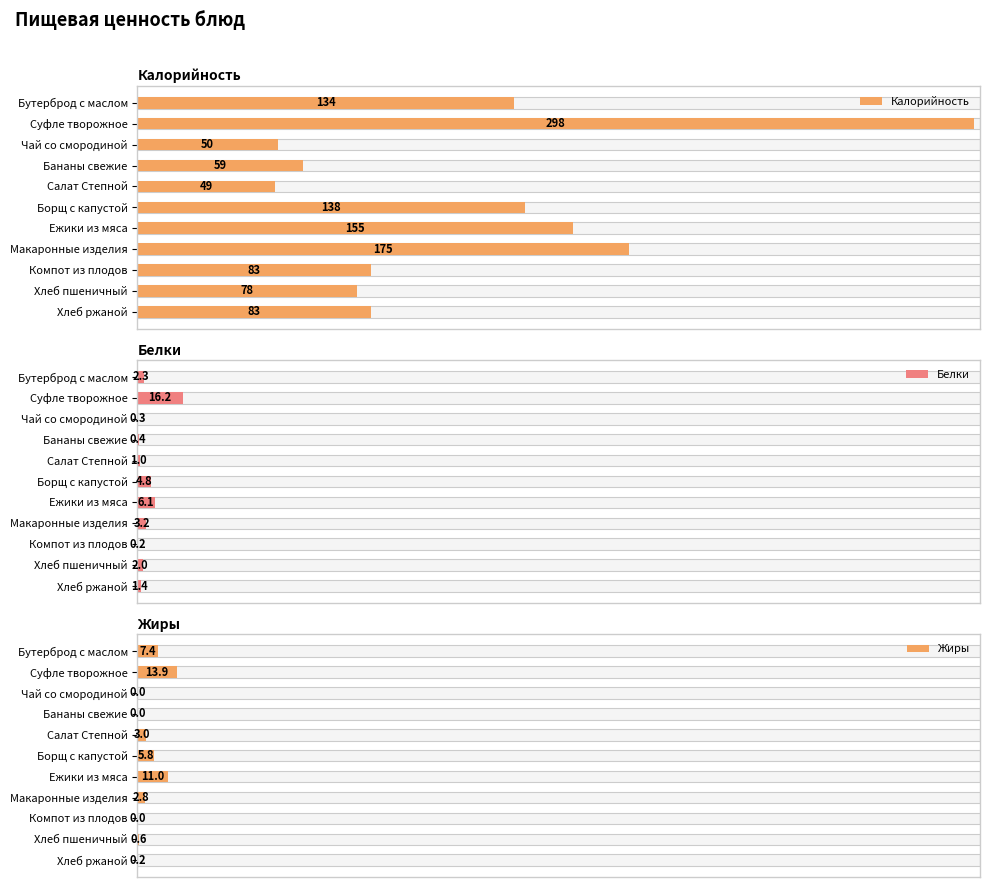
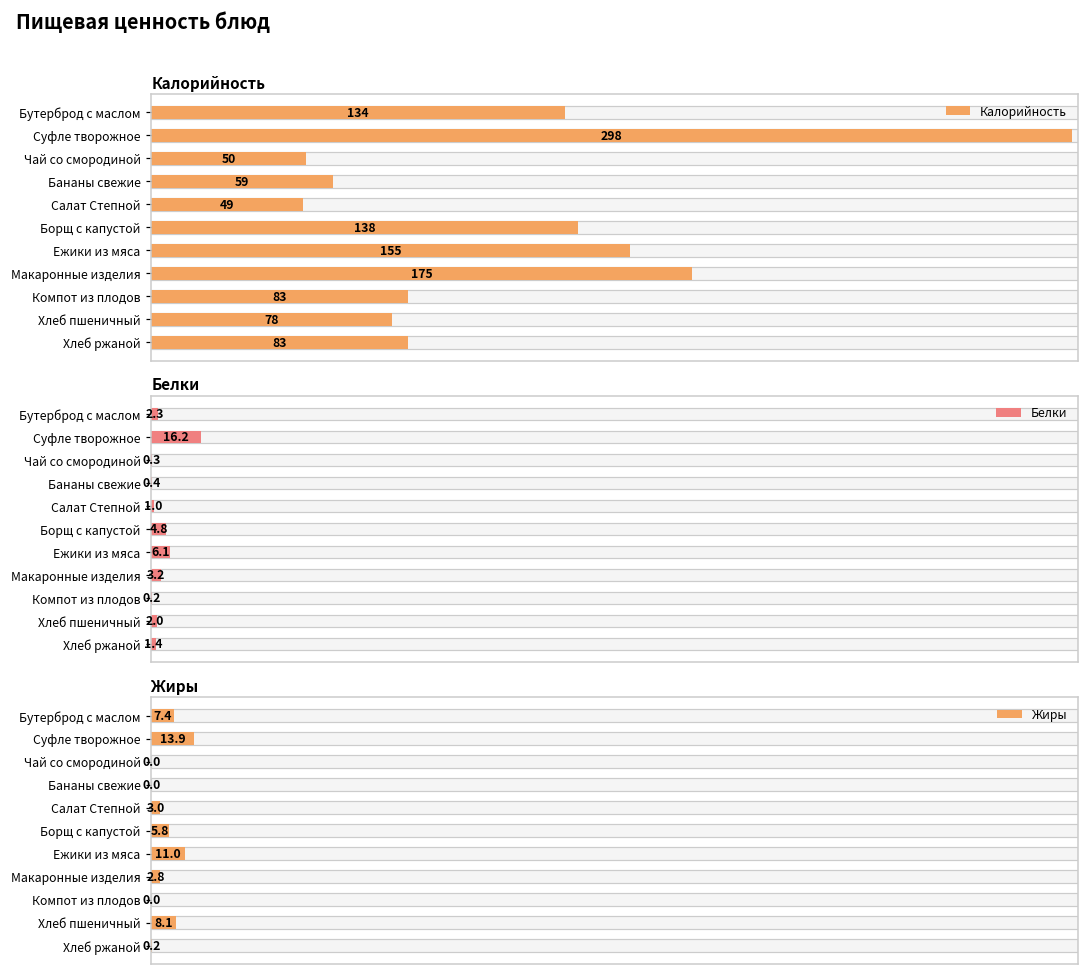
  {
    "Жиры": {
      "Жиры": {
        "Чай со смородиной": 0.0,
        "Бананы свежие": 0.0,
        "Компот из плодов": 0.0,
-       "Хлеб пшеничный": 0.6
+       "Хлеб пшеничный": 8.1
      }
    }
  }
